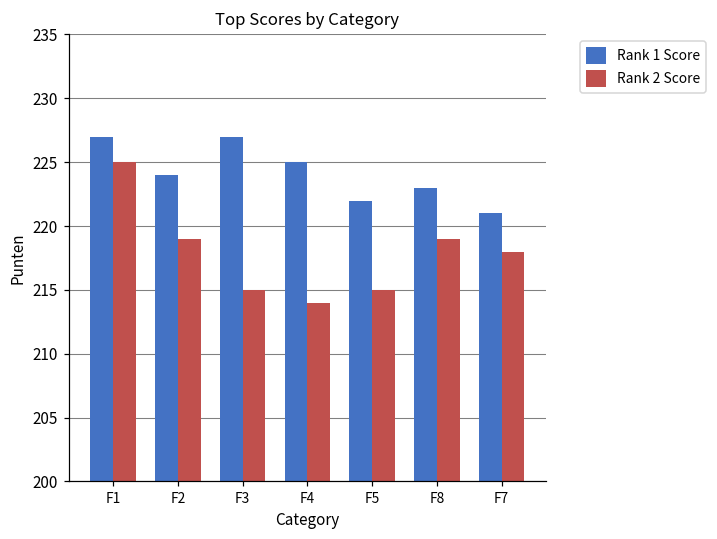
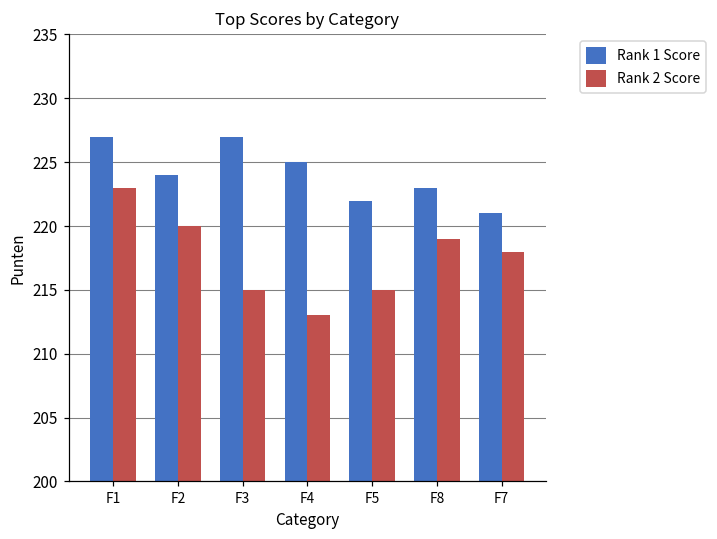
  {
    "Rank 1 Score": {
      "F1": 227,
      "F2": 224,
      "F3": 227,
      "F4": 225,
      "F5": 222,
      "F8": 223,
      "F7": 221
    },
    "Rank 2 Score": {
-     "F1": 225,
-     "F2": 219,
+     "F1": 223,
+     "F2": 220,
      "F3": 215,
-     "F4": 214,
+     "F4": 213,
      "F5": 215,
      "F8": 219,
      "F7": 218
    }
  }
